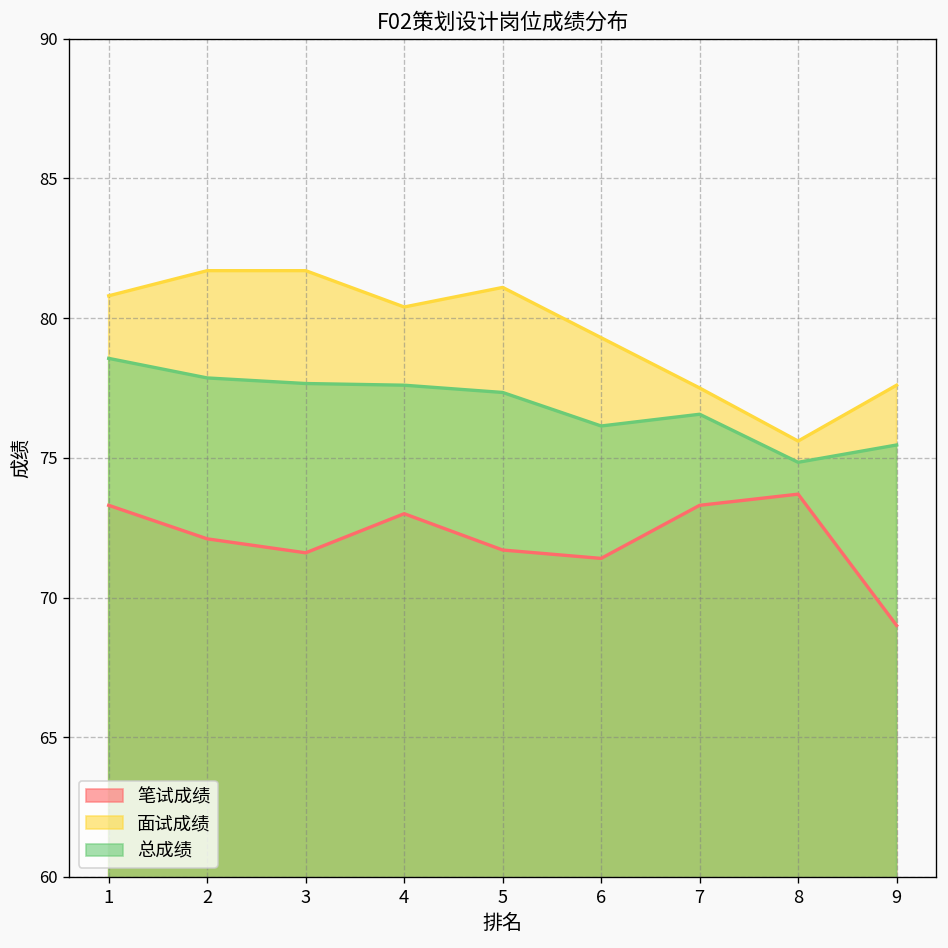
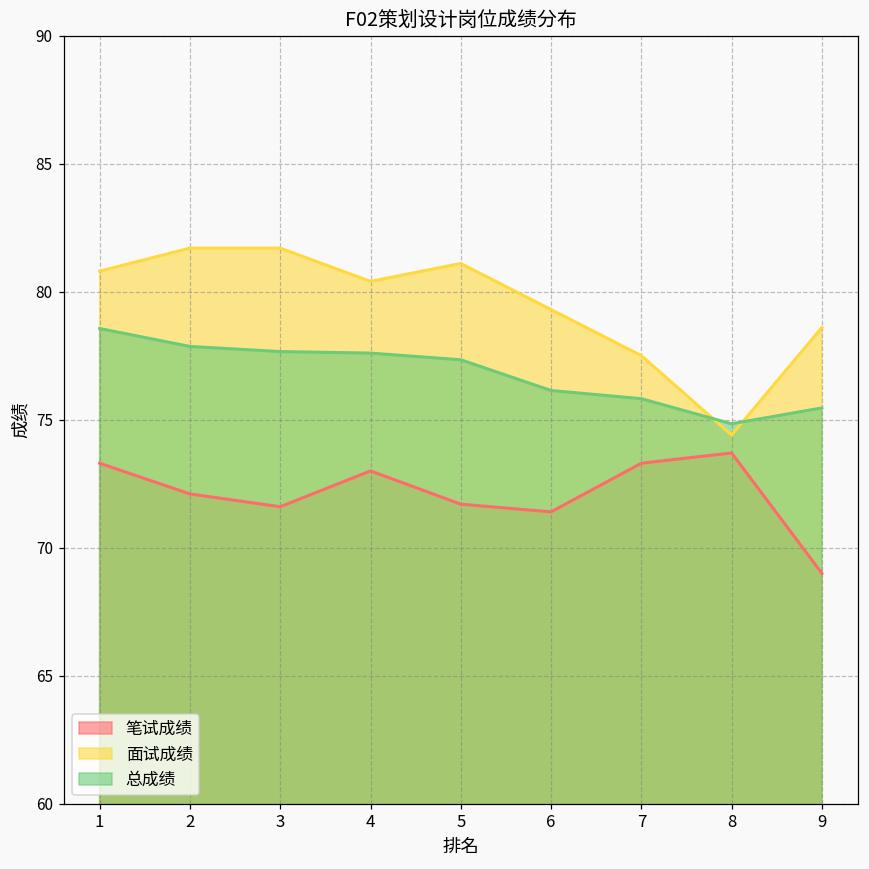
  {
    "笔试成绩": {
      "1": 73.3,
      "2": 72.1,
      "3": 71.6,
      "4": 73.0,
      "5": 71.7,
      "6": 71.4,
      "7": 73.3,
      "8": 73.7,
      "9": 69.0
    },
    "面试成绩": {
      "1": 80.8,
      "2": 81.7,
      "3": 81.7,
      "4": 80.4,
      "5": 81.1,
      "6": 79.3,
      "7": 77.5,
-     "8": 75.6,
-     "9": 77.6
+     "8": 74.4,
+     "9": 78.6
    },
    "总成绩": {
      "1": 78.6,
      "2": 77.9,
      "3": 77.7,
      "4": 77.6,
      "5": 77.3,
      "6": 76.1,
-     "7": 76.6,
+     "7": 75.8,
      "8": 74.8,
      "9": 75.5
    }
  }
